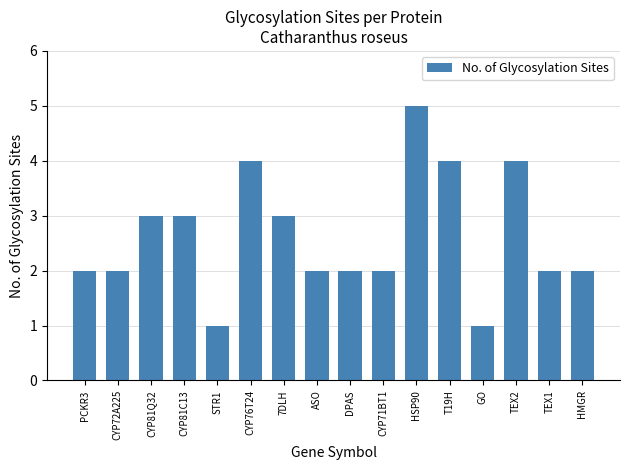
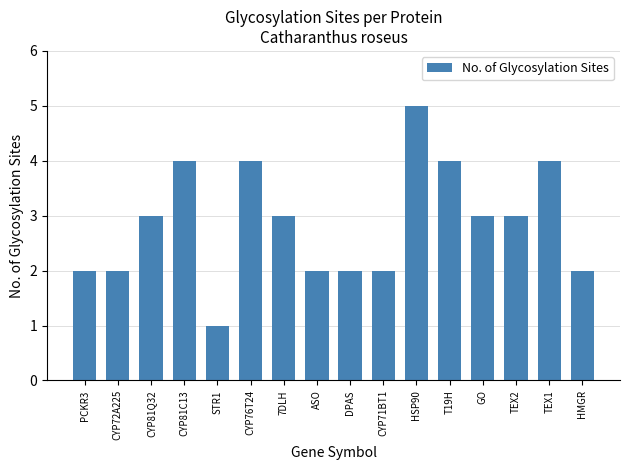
  {
    "PCKR3": 2,
    "CYP72A225": 2,
    "CYP81Q32": 3,
-   "CYP81C13": 3,
+   "CYP81C13": 4,
    "STR1": 1,
    "CYP76T24": 4,
    "7DLH": 3,
    "ASO": 2,
    "DPAS": 2,
    "CYP71BT1": 2,
    "HSP90": 5,
    "T19H": 4,
-   "GO": 1,
-   "TEX2": 4,
-   "TEX1": 2,
+   "GO": 3,
+   "TEX2": 3,
+   "TEX1": 4,
    "HMGR": 2
  }
